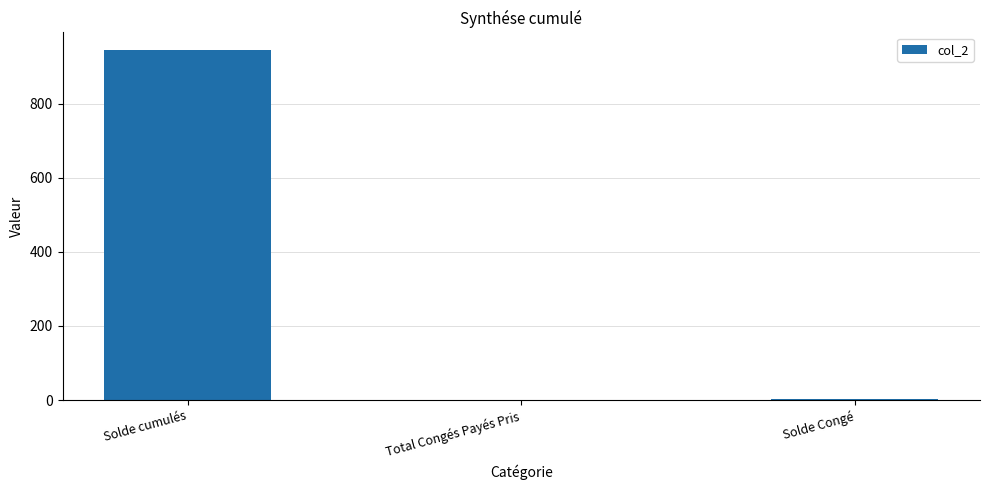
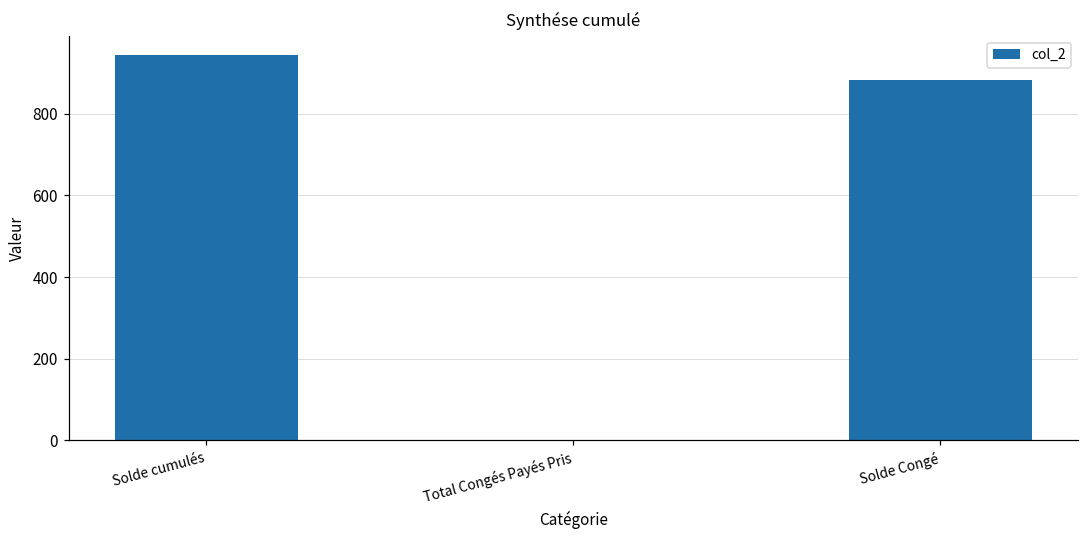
  {
    "Solde cumulés": 940,
    "Total Congés Payés Pris": 0,
-   "Solde Congé": 0
+   "Solde Congé": 880
  }
